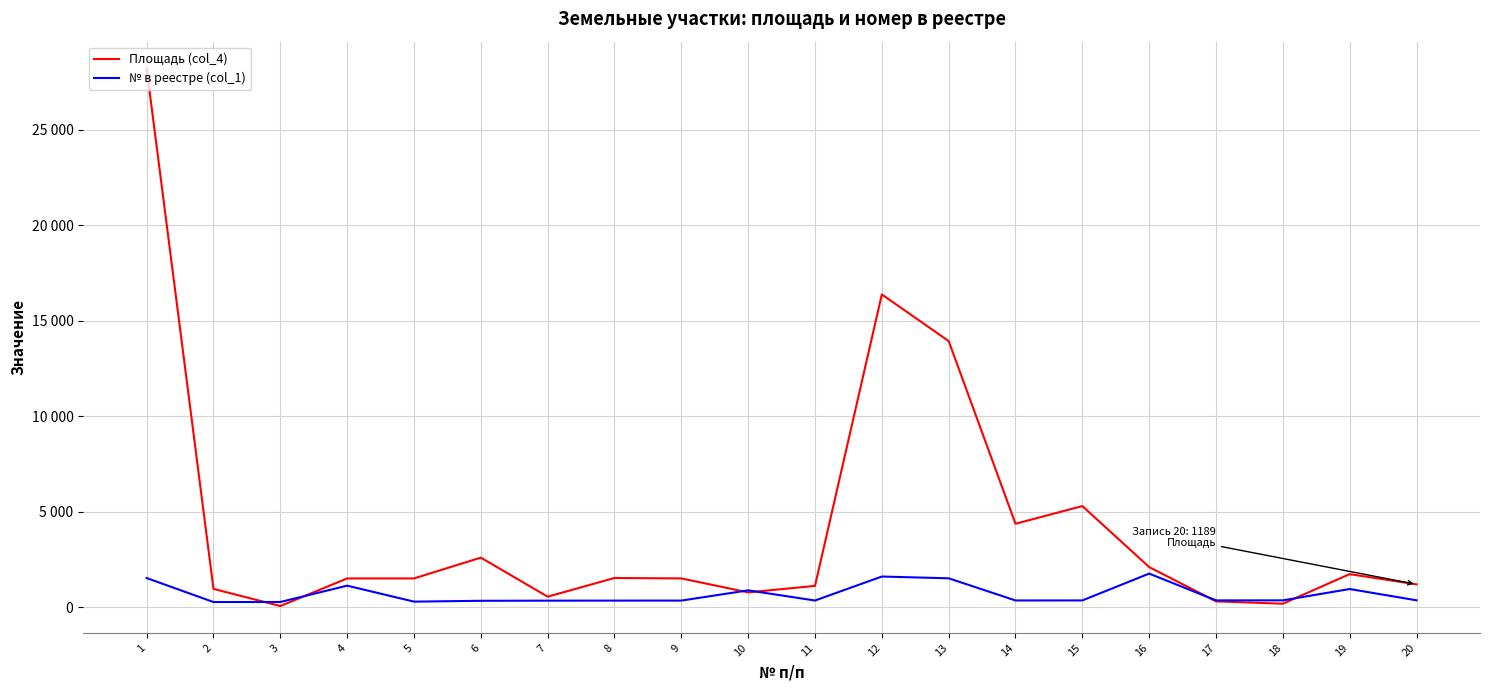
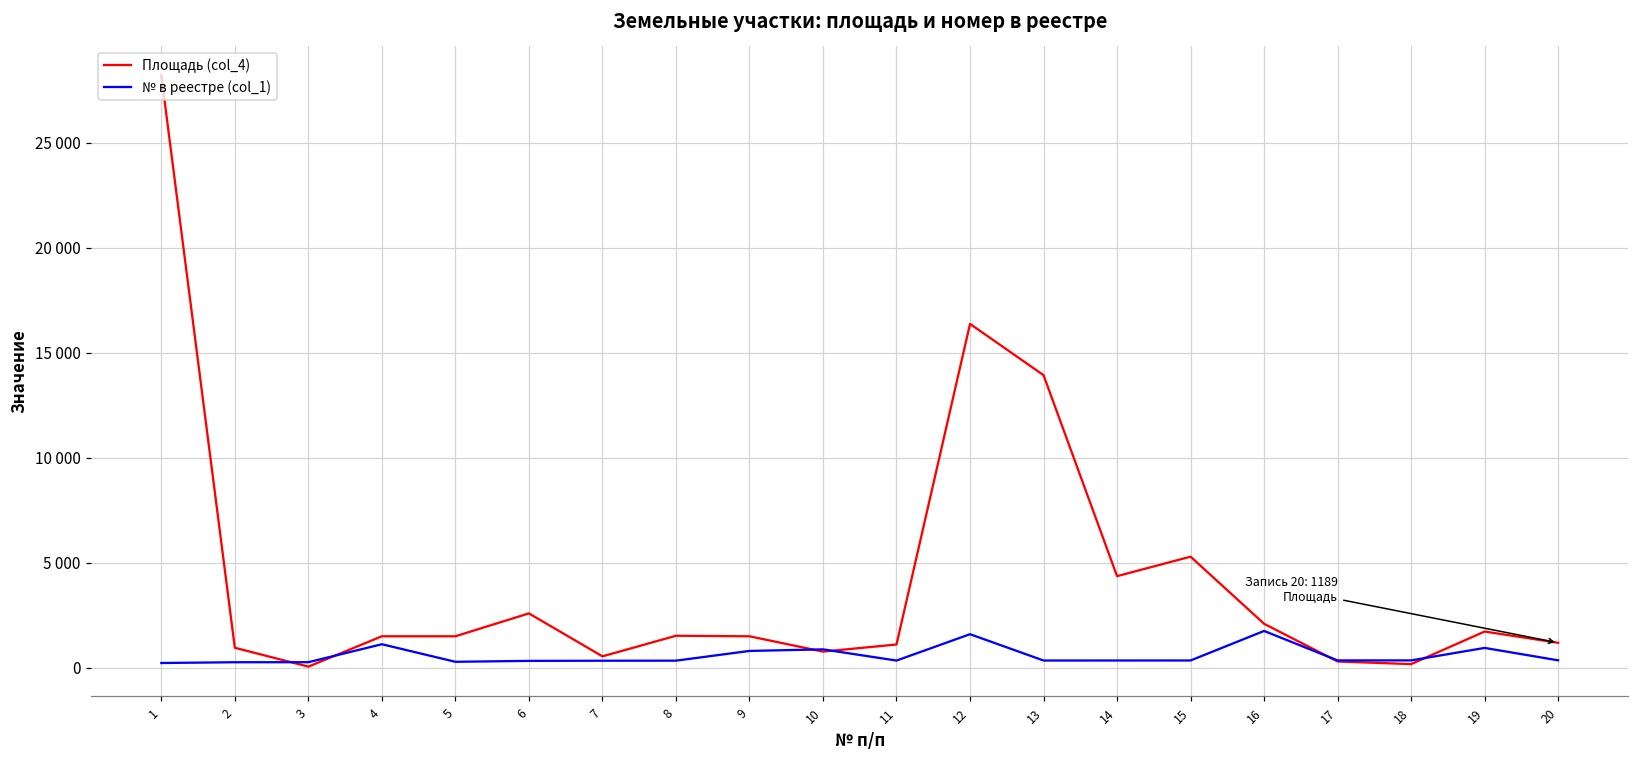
  {
    "Площадь (col_4)": {
      "2": 1000,
      "3": 100,
      "4": 1500,
      "5": 1500,
      "6": 2600,
      "7": 500,
      "8": 1500,
      "9": 1500,
      "11": 1100,
      "12": 16400,
      "13": 13900,
      "14": 4400,
      "15": 5300,
      "18": 200,
      "20": 1200
    },
    "№ в реестре (col_1)": {
-     "1": 1500,
+     "1": 200,
      "2": 300,
      "3": 300,
      "4": 1100,
      "5": 300,
      "6": 300,
      "7": 300,
      "8": 300,
-     "9": 300,
+     "9": 800,
      "11": 300,
      "12": 1600,
-     "13": 1500,
+     "13": 300,
      "14": 300,
      "15": 300,
      "18": 400,
      "19": 900,
      "20": 400
    }
  }
